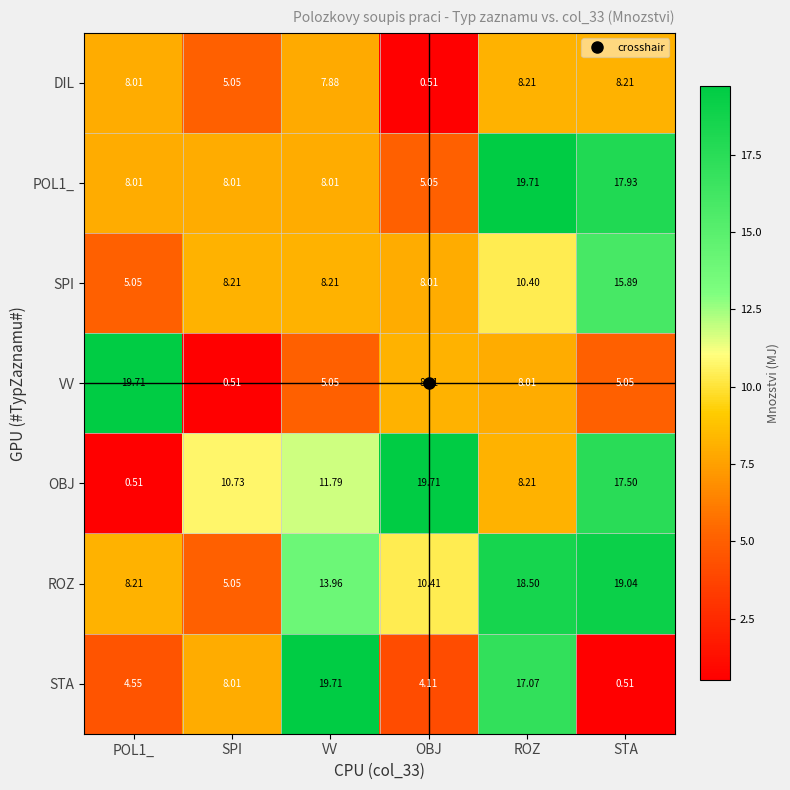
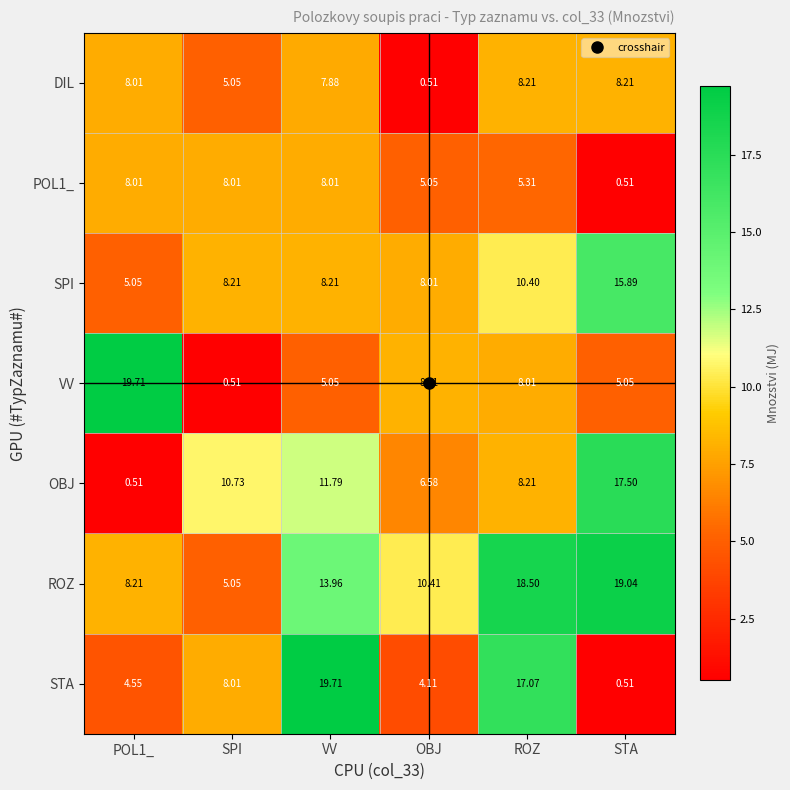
  {
    "DIL": {
      "POL1_": 8.01,
      "SPI": 5.05,
      "VV": 7.88,
      "OBJ": 0.51,
      "ROZ": 8.21,
      "STA": 8.21
    },
    "POL1_": {
      "POL1_": 8.01,
      "SPI": 8.01,
      "VV": 8.01,
      "OBJ": 5.05,
-     "ROZ": 19.71,
-     "STA": 17.93
+     "ROZ": 5.31,
+     "STA": 0.51
    },
    "SPI": {
      "POL1_": 5.05,
      "SPI": 8.21,
      "VV": 8.21,
      "OBJ": 8.01,
      "ROZ": 10.40,
      "STA": 15.89
    },
    "VV": {
      "POL1_": 19.71,
      "SPI": 0.51,
      "VV": 5.05,
      "ROZ": 8.01,
      "STA": 5.05
    },
    "OBJ": {
      "POL1_": 0.51,
      "SPI": 10.73,
      "VV": 11.79,
-     "OBJ": 19.71,
+     "OBJ": 6.58,
      "ROZ": 8.21,
      "STA": 17.50
    },
    "ROZ": {
      "POL1_": 8.21,
      "SPI": 5.05,
      "VV": 13.96,
      "OBJ": 10.41,
      "ROZ": 18.50,
      "STA": 19.04
    },
    "STA": {
      "POL1_": 4.55,
      "SPI": 8.01,
      "VV": 19.71,
      "OBJ": 4.11,
      "ROZ": 17.07,
      "STA": 0.51
    }
  }
